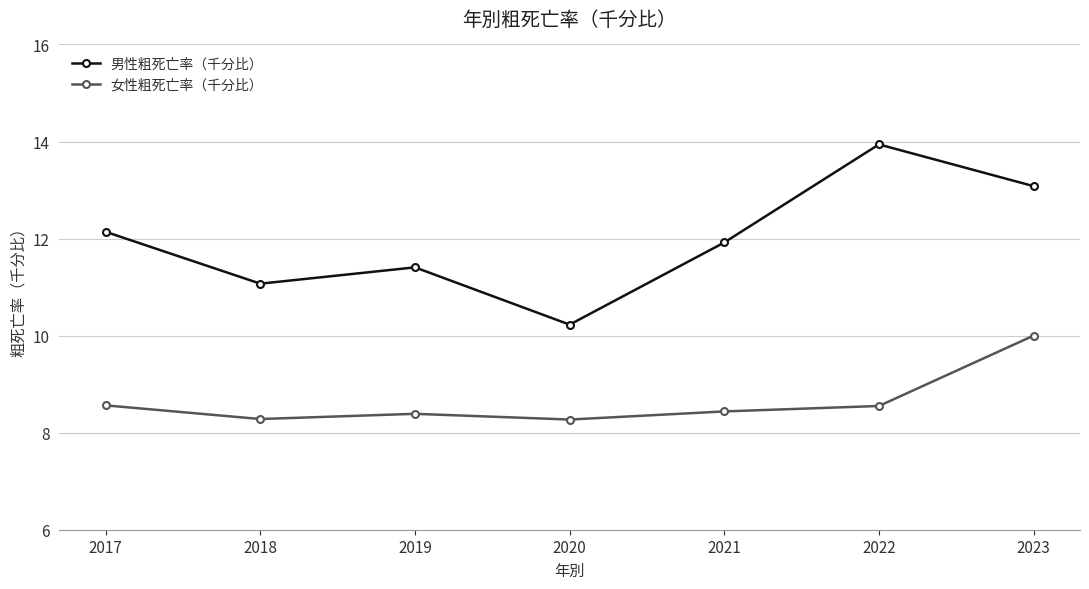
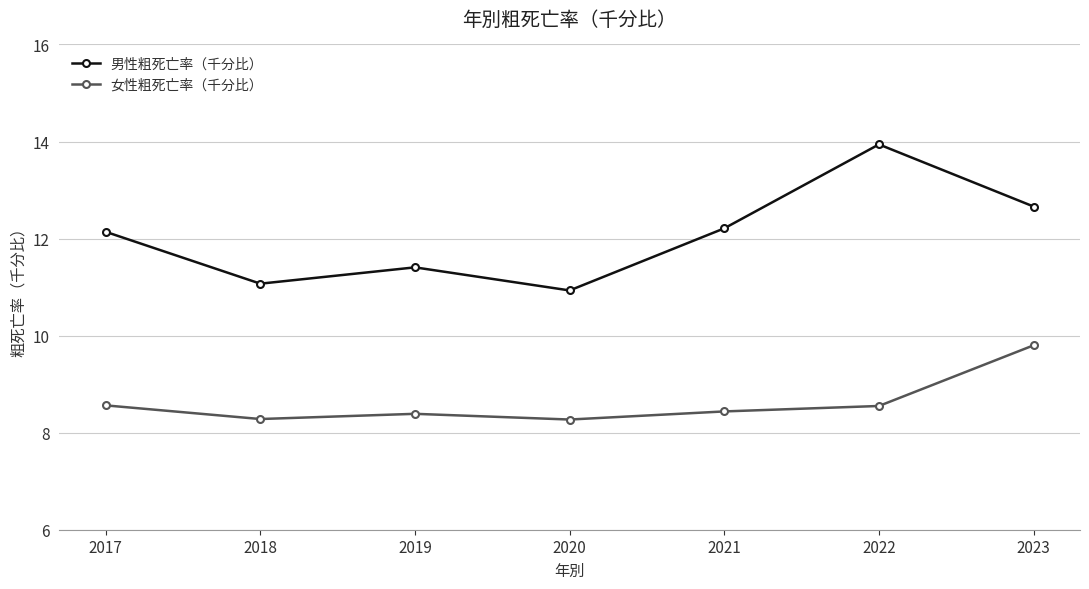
  {
    "男性粗死亡率（千分比）": {
      "2017": 12.1,
      "2018": 11.1,
      "2019": 11.4,
-     "2020": 10.2,
-     "2021": 11.9,
+     "2020": 10.9,
+     "2021": 12.2,
      "2022": 13.9,
-     "2023": 13.1
+     "2023": 12.7
    },
    "女性粗死亡率（千分比）": {
      "2017": 8.6,
      "2018": 8.3,
      "2019": 8.4,
      "2020": 8.3,
      "2021": 8.4,
      "2022": 8.6,
-     "2023": 10.0
+     "2023": 9.8
    }
  }
